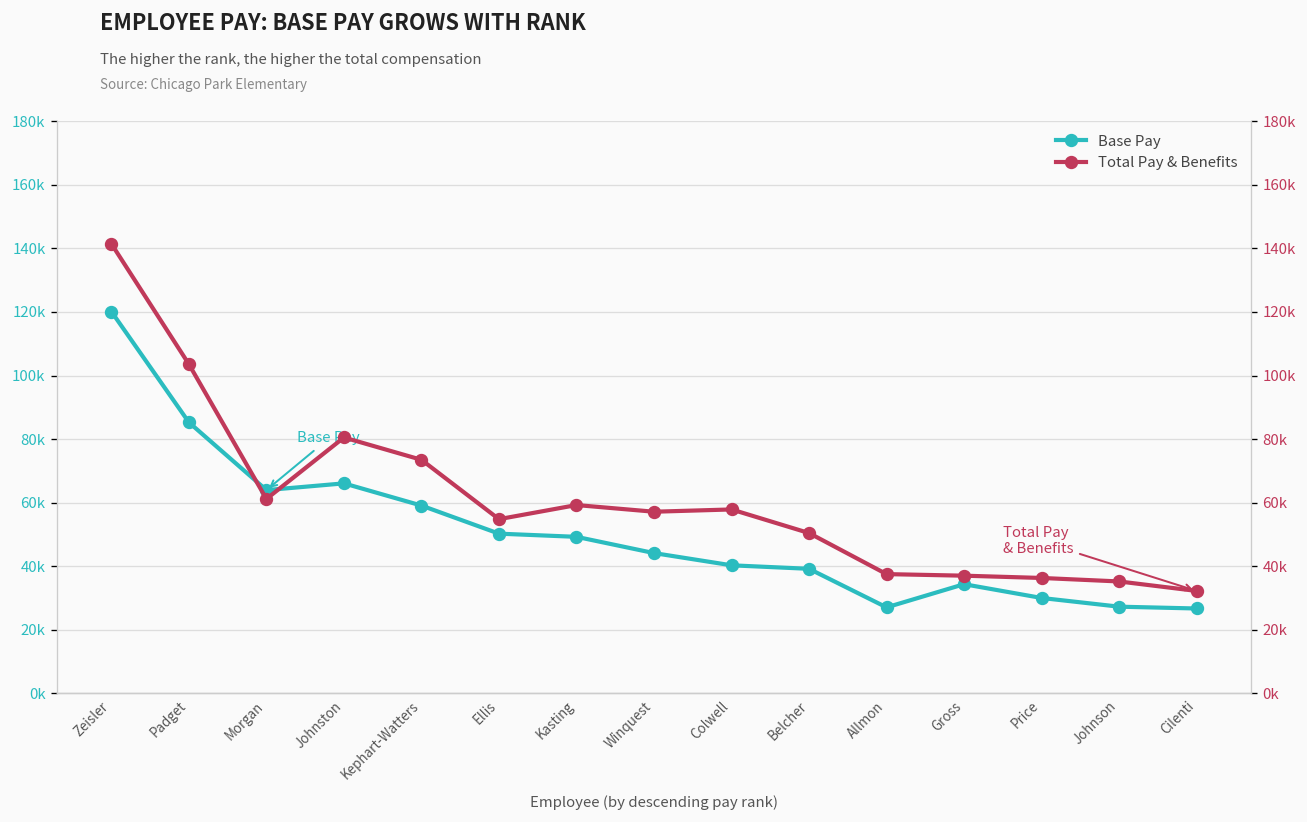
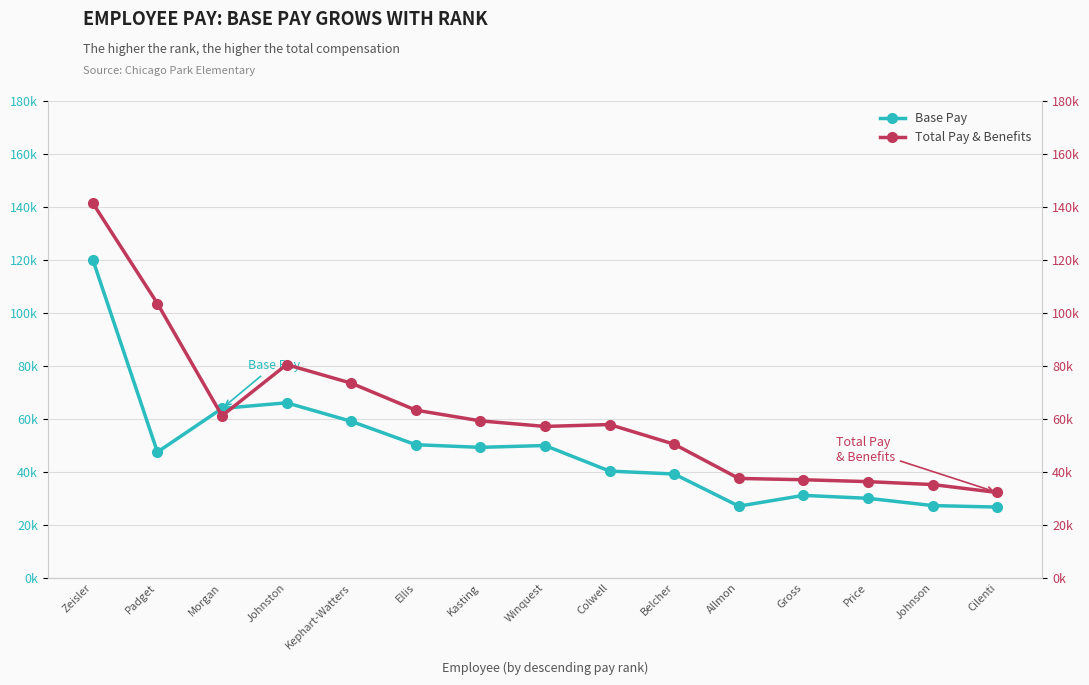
  {
    "Base Pay": {
      "Zeisler": 120000,
-     "Padget": 85000,
+     "Padget": 47000,
      "Morgan": 64000,
      "Johnston": 66000,
      "Kephart-Watters": 59000,
      "Ellis": 50000,
      "Kasting": 49000,
-     "Winquest": 44000,
+     "Winquest": 50000,
      "Colwell": 40000,
      "Belcher": 39000,
      "Allmon": 27000,
-     "Gross": 34000,
+     "Gross": 31000,
      "Price": 30000,
      "Johnson": 27000,
      "Cilenti": 27000
    },
    "Total Pay & Benefits": {
      "Zeisler": 141000,
      "Padget": 104000,
      "Morgan": 61000,
      "Johnston": 81000,
      "Kephart-Watters": 73000,
-     "Ellis": 55000,
+     "Ellis": 63000,
      "Kasting": 59000,
      "Winquest": 57000,
      "Colwell": 58000,
      "Belcher": 50000,
      "Allmon": 38000,
      "Gross": 37000,
      "Price": 36000,
      "Johnson": 35000,
      "Cilenti": 32000
    }
  }
